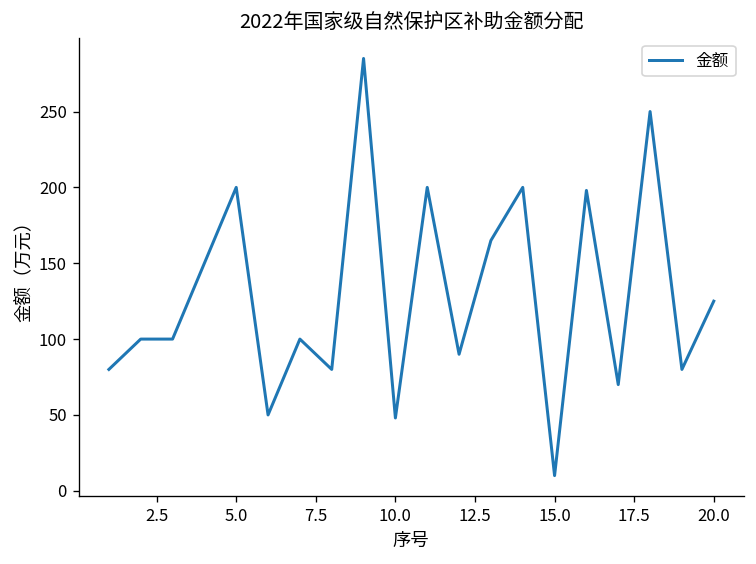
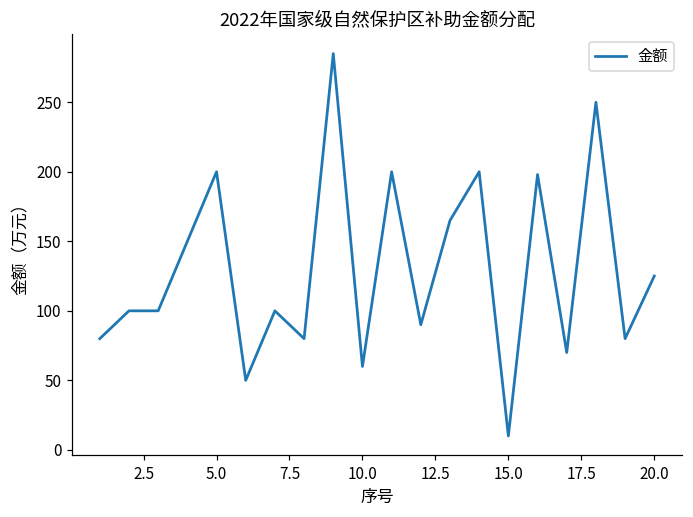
  {
    "5.0": 200,
-   "10.0": 48,
+   "10.0": 60,
    "15.0": 10,
    "20.0": 125
  }
